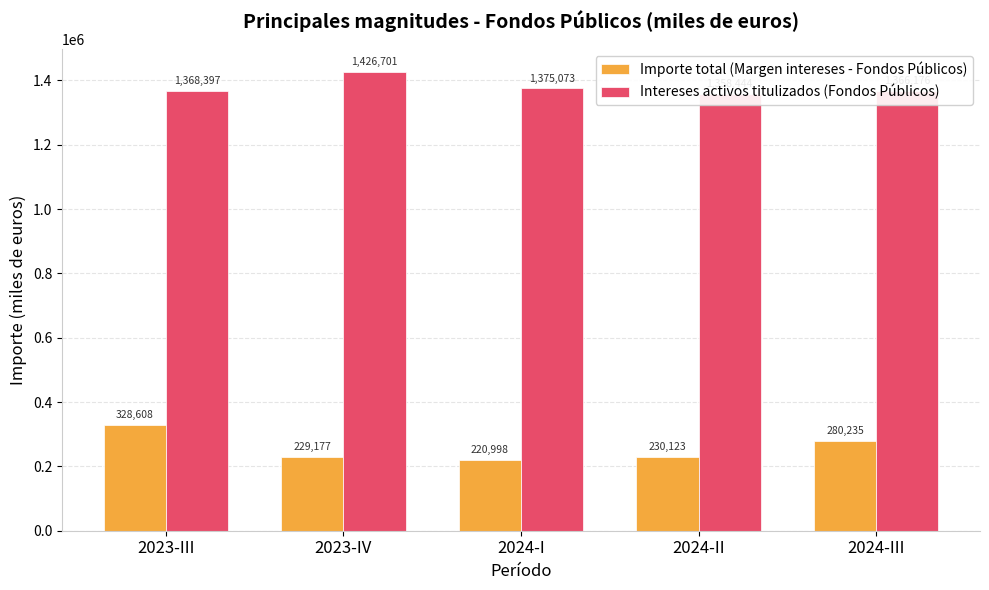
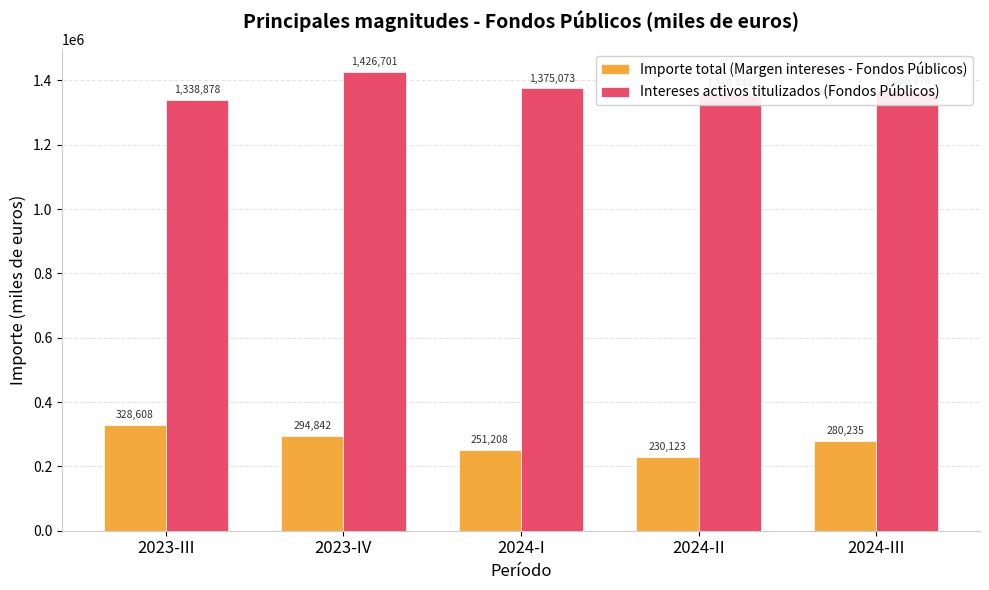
  {
    "Importe total (Margen intereses - Fondos Públicos)": {
      "2023-III": "328,608",
-     "2023-IV": "229,177",
-     "2024-I": "220,998",
+     "2023-IV": "294,842",
+     "2024-I": "251,208",
      "2024-II": "230,123",
      "2024-III": "280,235"
    },
    "Intereses activos titulizados (Fondos Públicos)": {
-     "2023-III": "1,368,397",
+     "2023-III": "1,338,878",
      "2023-IV": "1,426,701",
      "2024-I": "1,375,073"
    }
  }
